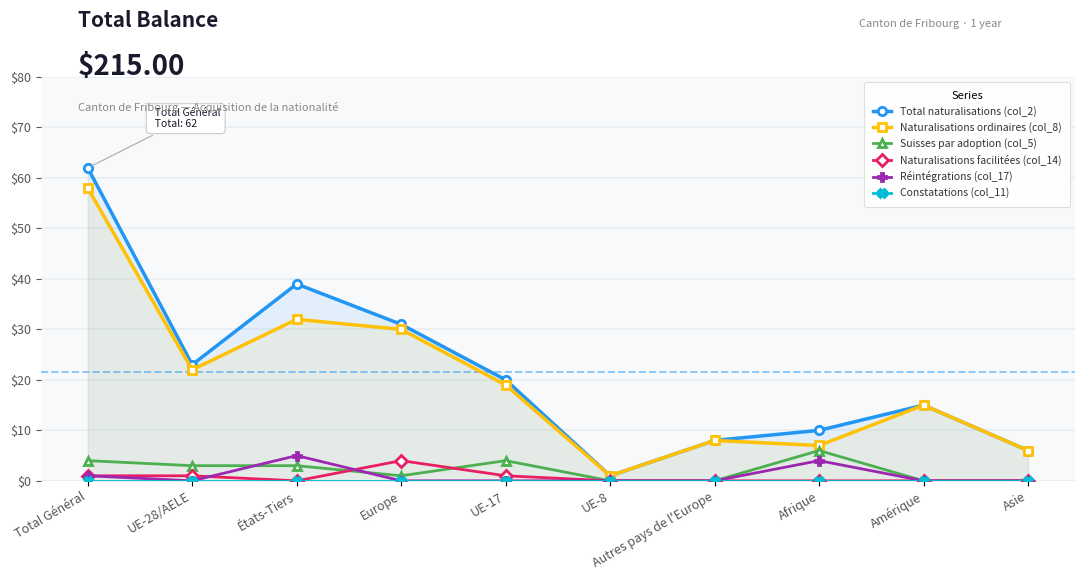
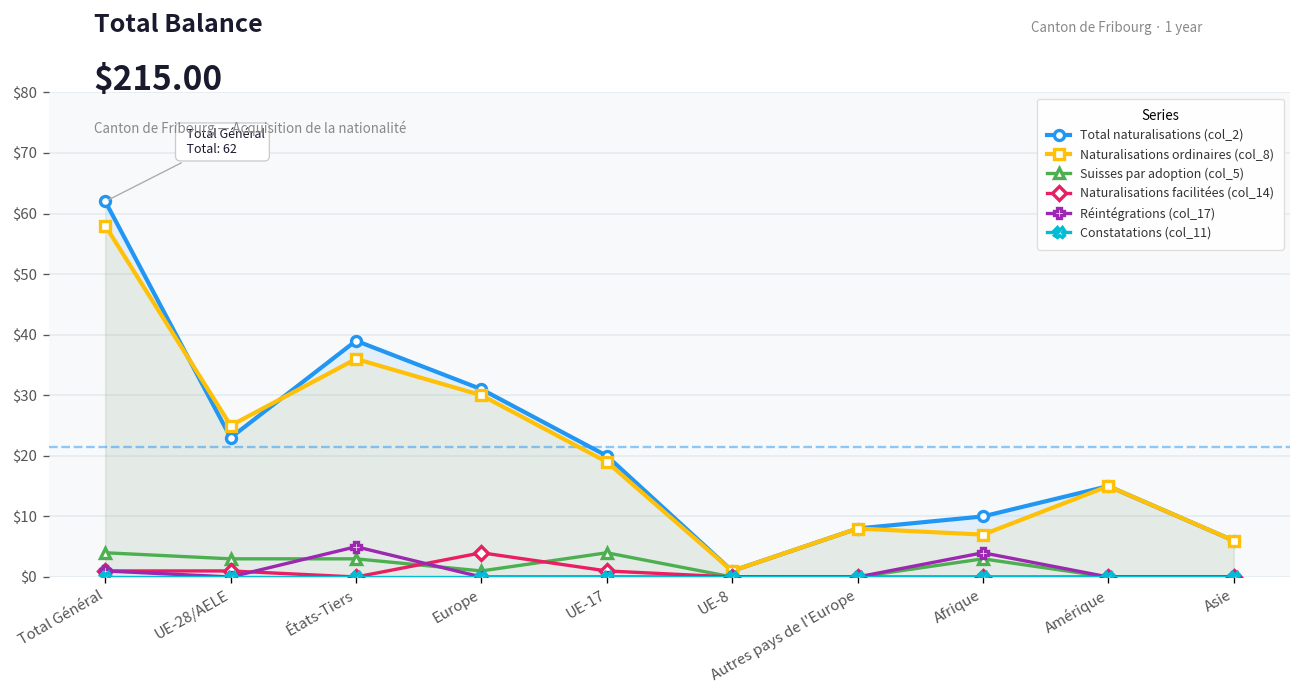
  {
    "Naturalisations ordinaires (col_8)": {
      "Total Général": "$58",
-     "UE-28/AELE": "$22",
-     "États-Tiers": "$32",
+     "UE-28/AELE": "$25",
+     "États-Tiers": "$36",
      "Europe": "$30",
      "UE-17": "$19",
      "Afrique": "$7"
    },
    "Suisses par adoption (col_5)": {
      "Total Général": "$4",
      "UE-28/AELE": "$3",
      "États-Tiers": "$3",
      "Europe": "$1",
      "UE-17": "$4",
-     "Afrique": "$6"
+     "Afrique": "$3"
    },
    "Naturalisations facilitées (col_14)": {
      "UE-28/AELE": "$1",
      "Europe": "$4",
      "UE-17": "$1"
    },
    "Réintégrations (col_17)": {
      "États-Tiers": "$5",
      "Afrique": "$4"
    }
  }
